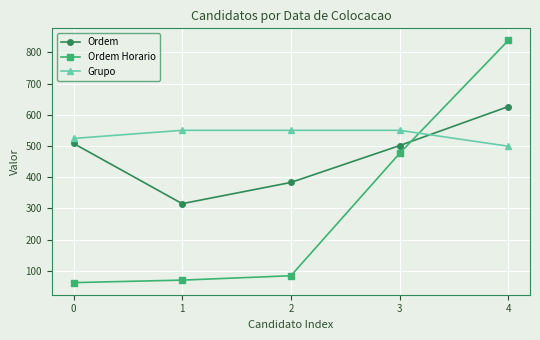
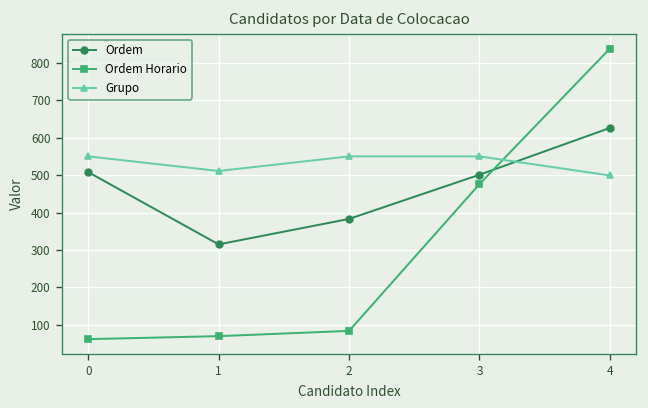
  {
    "Grupo": {
-     "0": 520,
-     "1": 550,
+     "0": 550,
+     "1": 510,
      "2": 550,
      "3": 550,
      "4": 500
    }
  }
